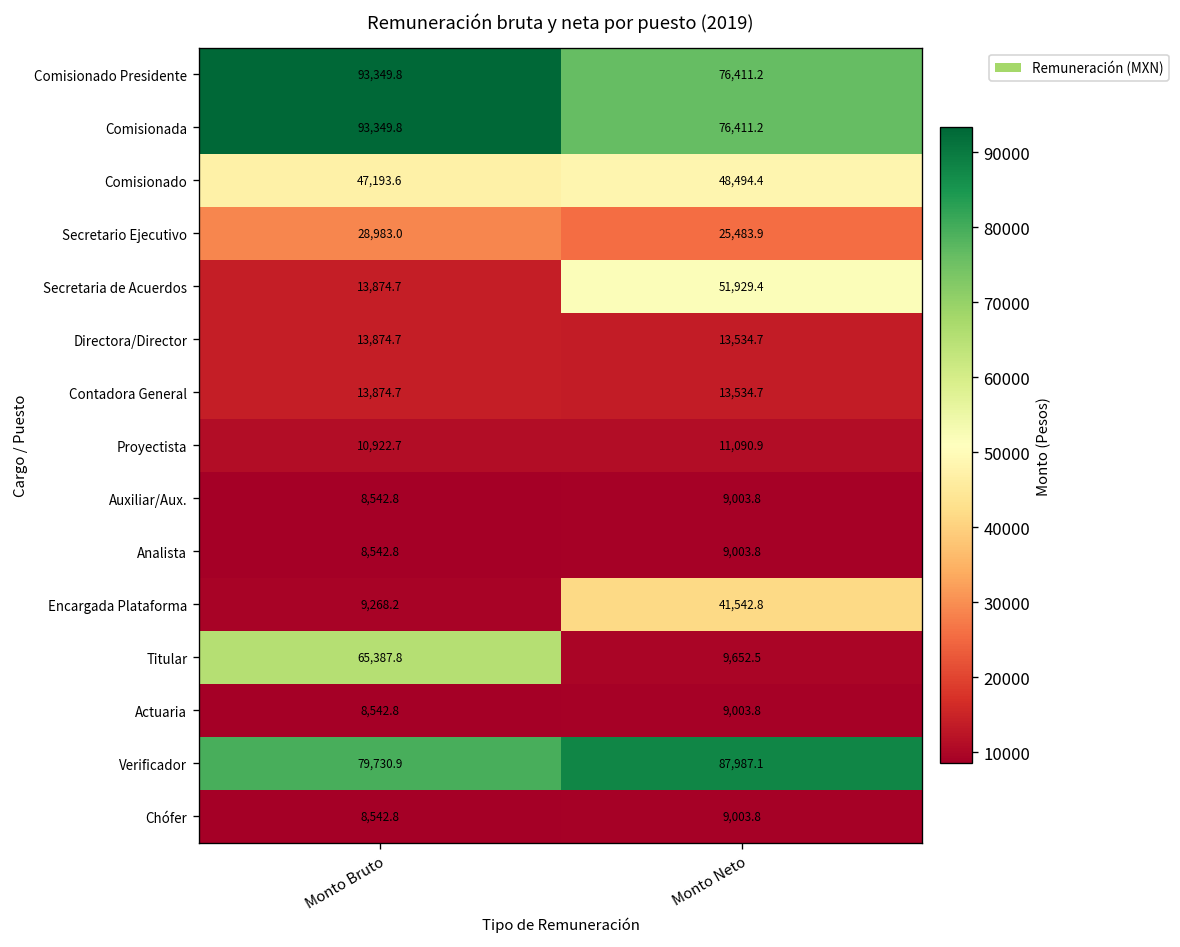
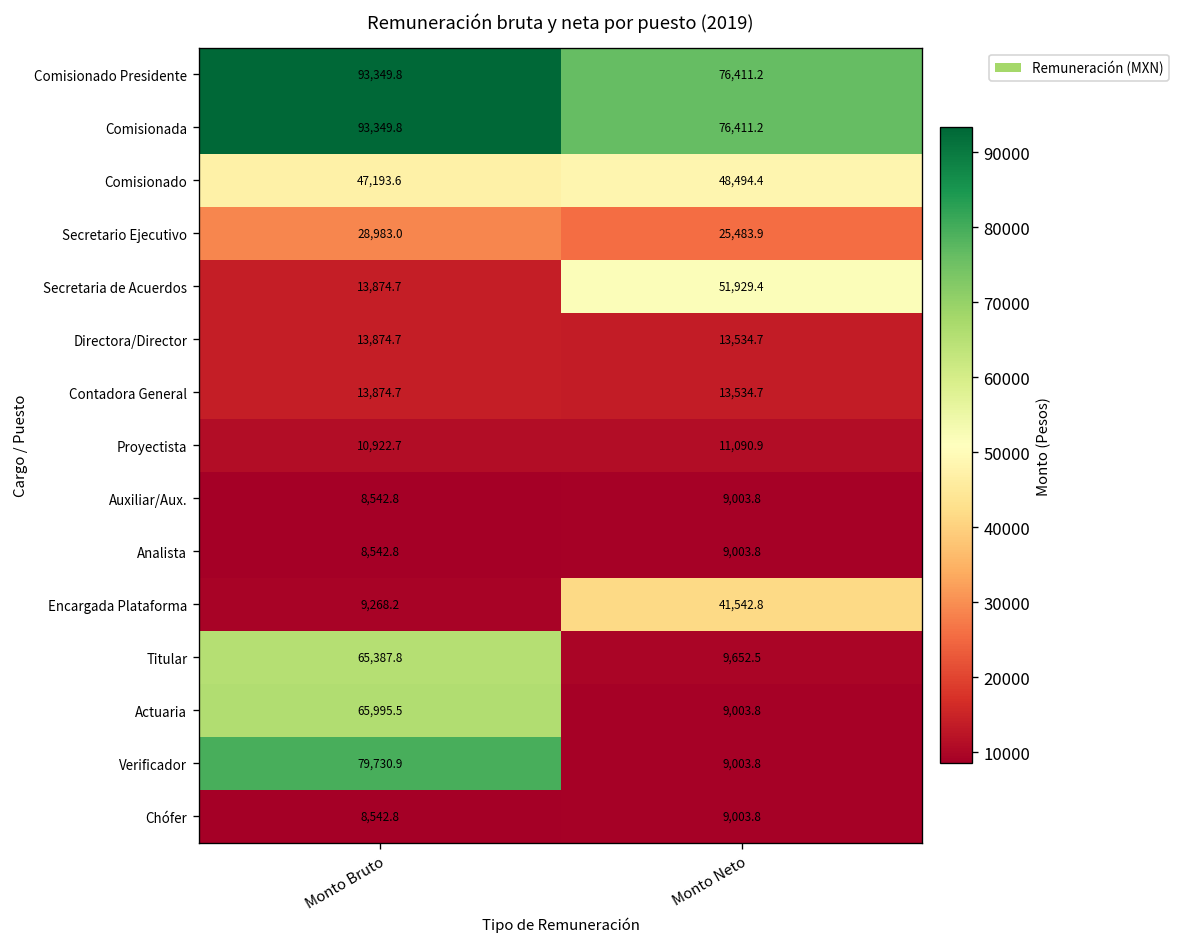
  {
    "Comisionado Presidente": {
      "Monto Bruto": "93,349.8",
      "Monto Neto": "76,411.2"
    },
    "Comisionada": {
      "Monto Bruto": "93,349.8",
      "Monto Neto": "76,411.2"
    },
    "Comisionado": {
      "Monto Bruto": "47,193.6",
      "Monto Neto": "48,494.4"
    },
    "Secretario Ejecutivo": {
      "Monto Bruto": "28,983.0",
      "Monto Neto": "25,483.9"
    },
    "Secretaria de Acuerdos": {
      "Monto Bruto": "13,874.7",
      "Monto Neto": "51,929.4"
    },
    "Directora/Director": {
      "Monto Bruto": "13,874.7",
      "Monto Neto": "13,534.7"
    },
    "Contadora General": {
      "Monto Bruto": "13,874.7",
      "Monto Neto": "13,534.7"
    },
    "Proyectista": {
      "Monto Bruto": "10,922.7",
      "Monto Neto": "11,090.9"
    },
    "Auxiliar/Aux.": {
      "Monto Bruto": "8,542.8",
      "Monto Neto": "9,003.8"
    },
    "Analista": {
      "Monto Bruto": "8,542.8",
      "Monto Neto": "9,003.8"
    },
    "Encargada Plataforma": {
      "Monto Bruto": "9,268.2",
      "Monto Neto": "41,542.8"
    },
    "Titular": {
      "Monto Bruto": "65,387.8",
      "Monto Neto": "9,652.5"
    },
    "Actuaria": {
-     "Monto Bruto": "8,542.8",
+     "Monto Bruto": "65,995.5",
      "Monto Neto": "9,003.8"
    },
    "Verificador": {
      "Monto Bruto": "79,730.9",
-     "Monto Neto": "87,987.1"
+     "Monto Neto": "9,003.8"
    },
    "Chófer": {
      "Monto Bruto": "8,542.8",
      "Monto Neto": "9,003.8"
    }
  }
